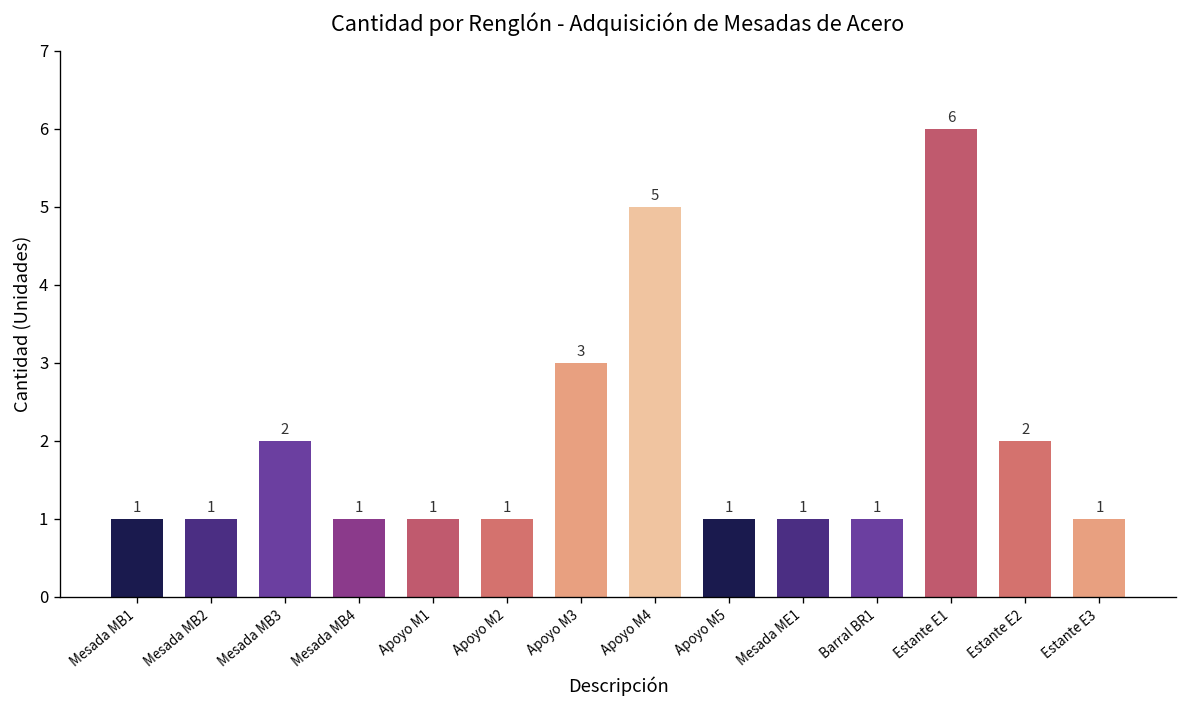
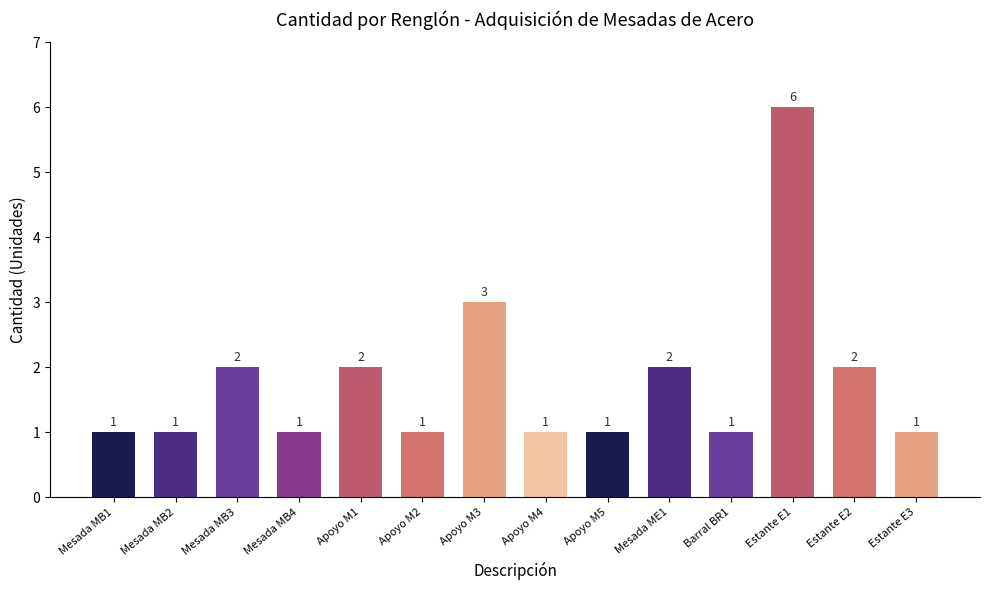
  {
    "Mesada MB1": 1,
    "Mesada MB2": 1,
    "Mesada MB3": 2,
    "Mesada MB4": 1,
-   "Apoyo M1": 1,
+   "Apoyo M1": 2,
    "Apoyo M2": 1,
    "Apoyo M3": 3,
-   "Apoyo M4": 5,
+   "Apoyo M4": 1,
    "Apoyo M5": 1,
-   "Mesada ME1": 1,
+   "Mesada ME1": 2,
    "Barral BR1": 1,
    "Estante E1": 6,
    "Estante E2": 2,
    "Estante E3": 1
  }
